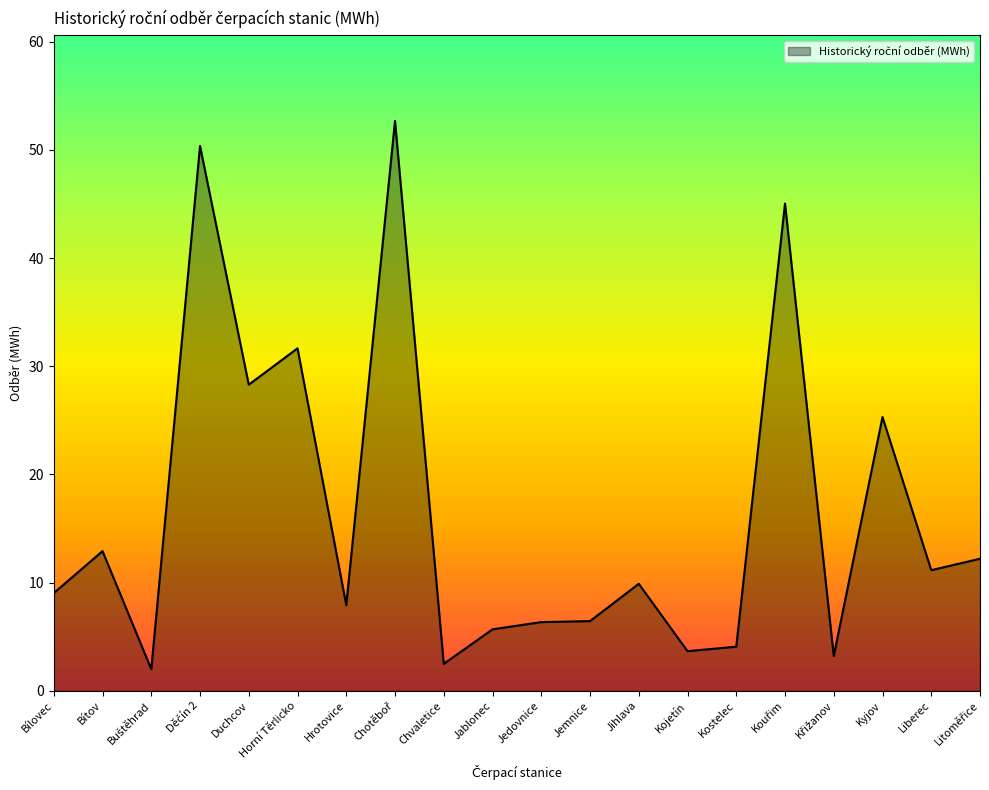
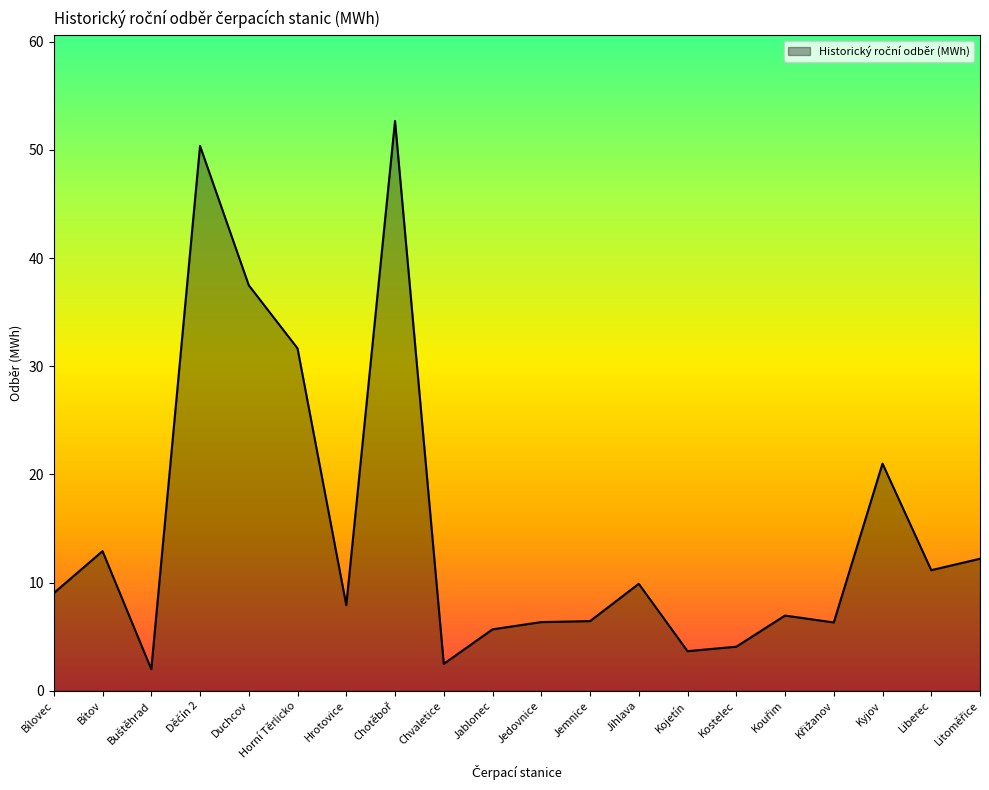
  {
    "Bílovec": 9.0,
    "Bítov": 12.9,
    "Buštěhrad": 2.0,
    "Děčín 2": 50.4,
-   "Duchcov": 28.3,
+   "Duchcov": 37.5,
    "Horní Těrlicko": 31.7,
    "Hrotovice": 7.9,
    "Chotěboř": 52.7,
    "Chvaletice": 2.5,
    "Jablonec": 5.7,
    "Jedovnice": 6.3,
    "Jemnice": 6.4,
    "Jihlava": 9.9,
    "Kojetín": 3.7,
    "Kostelec": 4.1,
-   "Kouřim": 45.0,
-   "Křižanov": 3.2,
-   "Kyjov": 25.3,
+   "Kouřim": 7.0,
+   "Křižanov": 6.3,
+   "Kyjov": 21.0,
    "Liberec": 11.1,
    "Litoměřice": 12.2
  }
